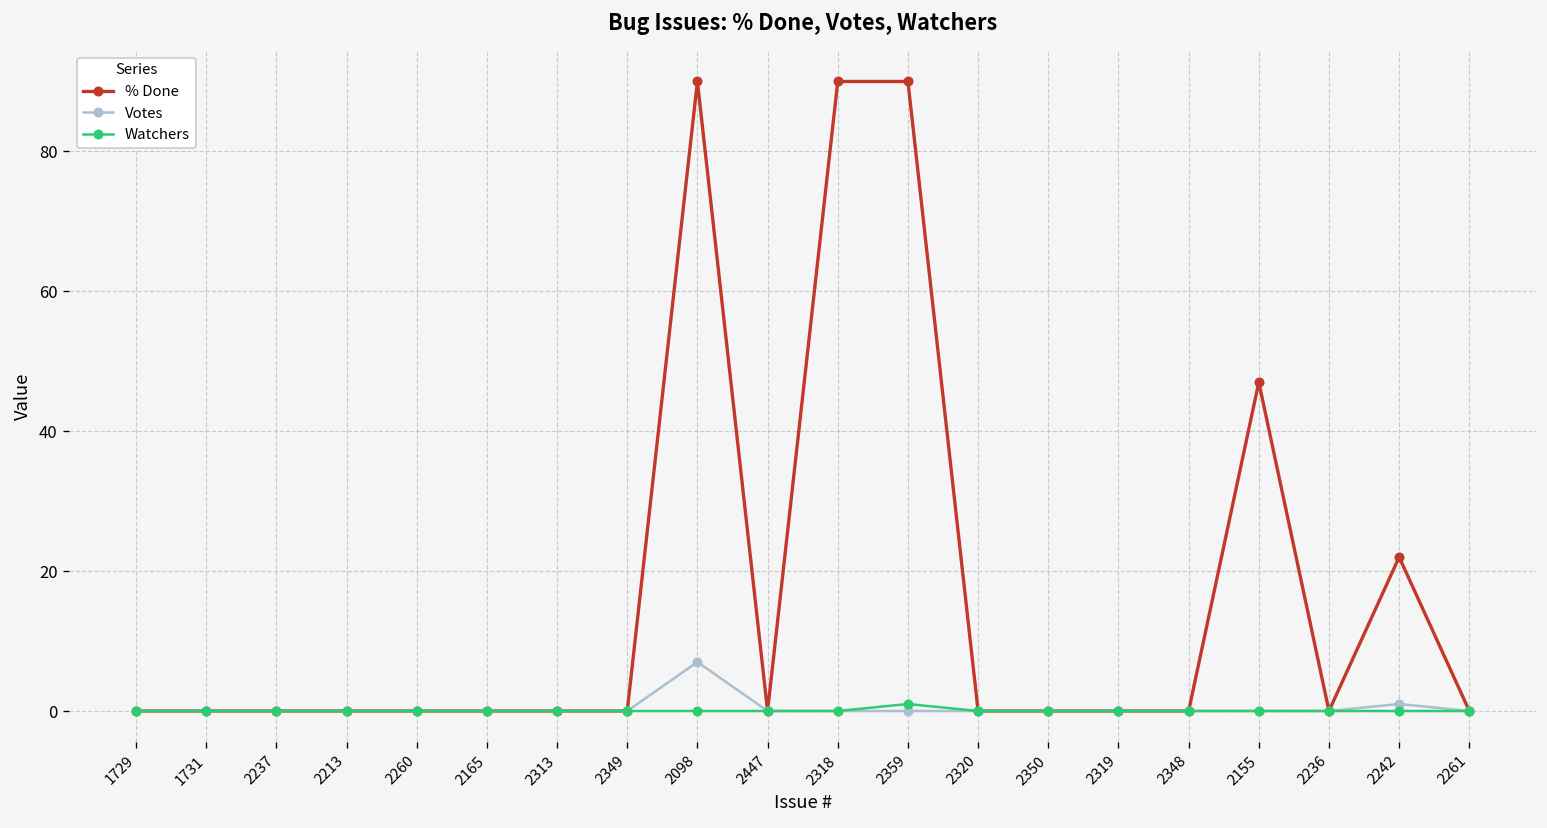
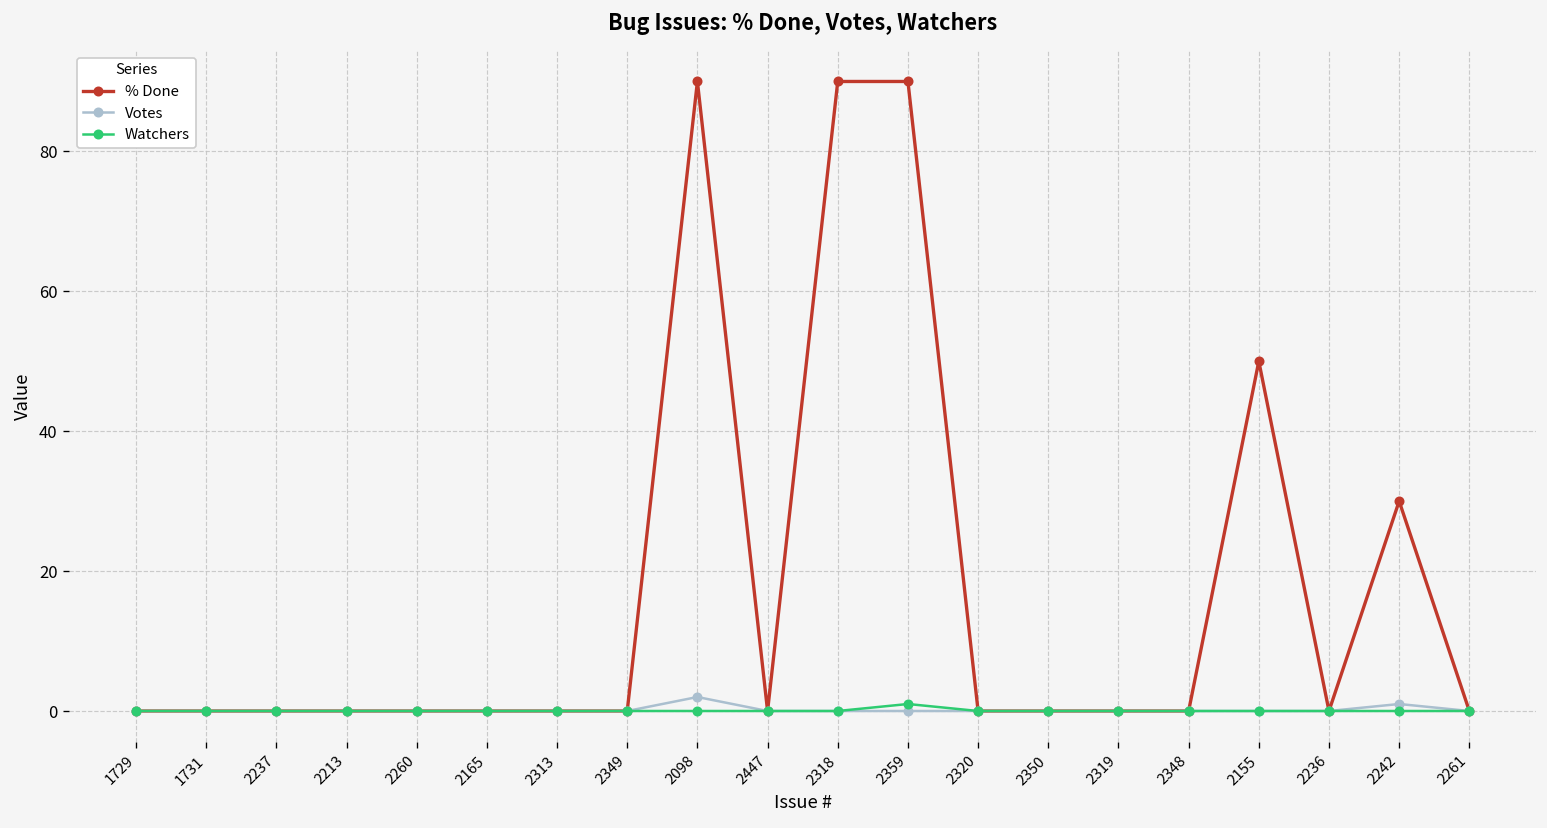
  {
    "% Done": {
      "2098": 90,
      "2318": 90,
      "2359": 90,
-     "2155": 47,
-     "2242": 22
+     "2155": 50,
+     "2242": 30
    },
    "Votes": {
-     "2098": 7,
+     "2098": 2,
      "2359": 0,
      "2242": 1
    },
    "Watchers": {
      "2098": 0,
      "2359": 1,
      "2242": 0
    }
  }
